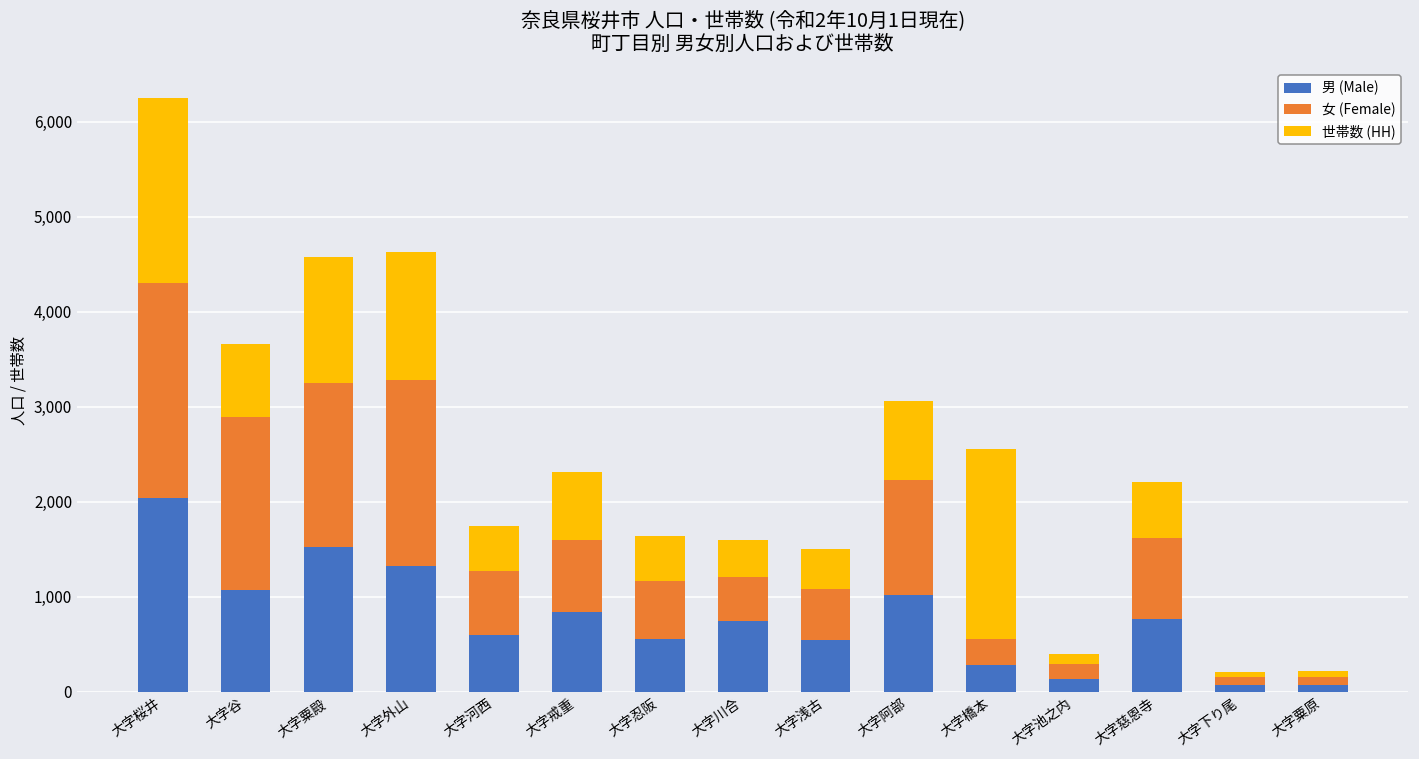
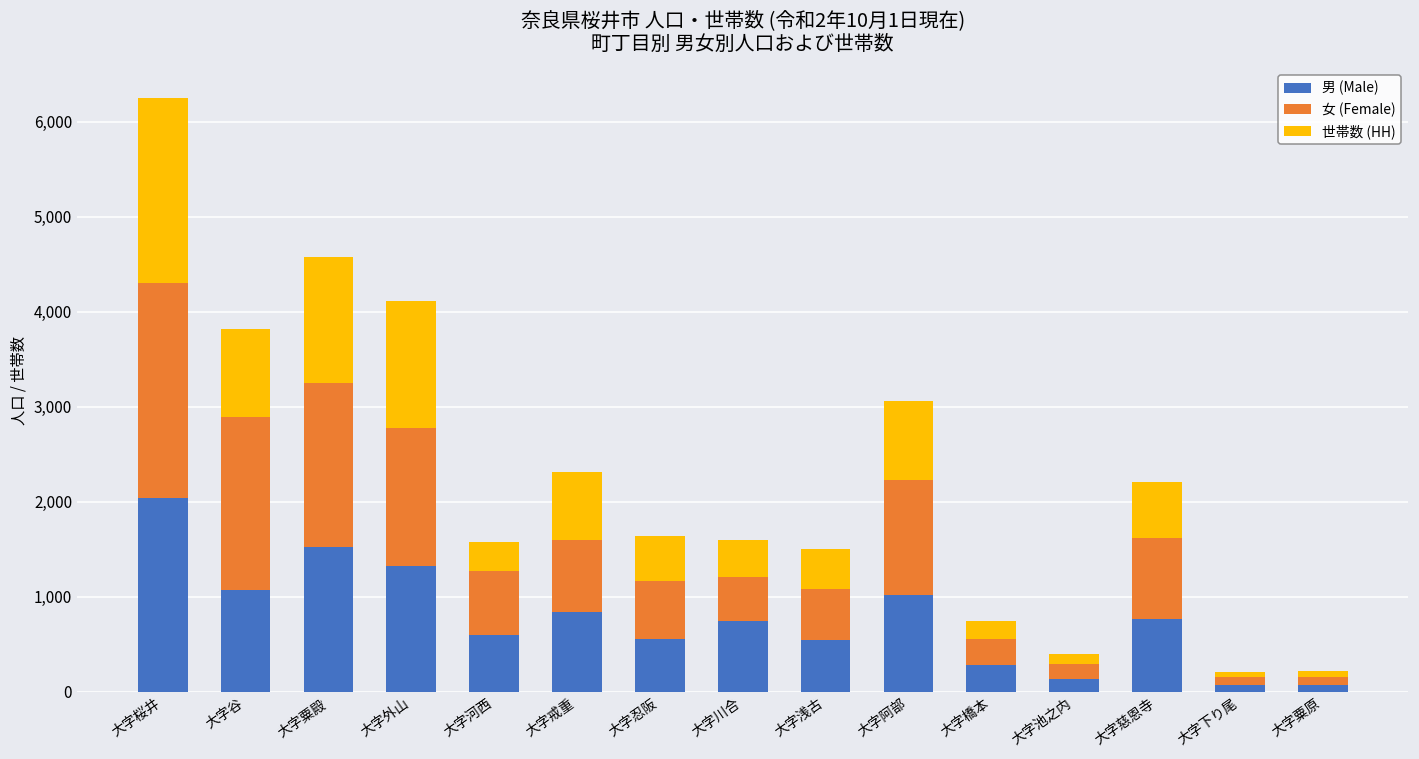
  {
    "男 (Male)": {
      "大字桜井": "2,000",
      "大字谷": "1,100",
      "大字粟殿": "1,500",
      "大字外山": "1,300",
      "大字河西": "600",
      "大字戒重": "800",
      "大字忍阪": "600",
      "大字川合": "700",
      "大字浅古": "500",
      "大字阿部": "1,000",
      "大字橋本": "300",
      "大字池之内": "100",
      "大字慈恩寺": "800",
      "大字下り尾": "100",
      "大字粟原": "100"
    },
    "女 (Female)": {
      "大字桜井": "2,300",
      "大字谷": "1,800",
      "大字粟殿": "1,700",
-     "大字外山": "2,000",
+     "大字外山": "1,500",
      "大字河西": "700",
      "大字戒重": "800",
      "大字忍阪": "600",
      "大字川合": "500",
      "大字浅古": "500",
      "大字阿部": "1,200",
      "大字橋本": "300",
      "大字池之内": "200",
      "大字慈恩寺": "900",
      "大字下り尾": "100",
      "大字粟原": "100"
    },
    "世帯数 (HH)": {
      "大字桜井": "1,900",
-     "大字谷": "800",
+     "大字谷": "900",
      "大字粟殿": "1,300",
      "大字外山": "1,300",
-     "大字河西": "500",
+     "大字河西": "300",
      "大字戒重": "700",
      "大字忍阪": "500",
      "大字川合": "400",
      "大字浅古": "400",
      "大字阿部": "800",
-     "大字橋本": "2,000",
+     "大字橋本": "200",
      "大字池之内": "100",
      "大字慈恩寺": "600",
      "大字下り尾": "100",
      "大字粟原": "100"
    }
  }
